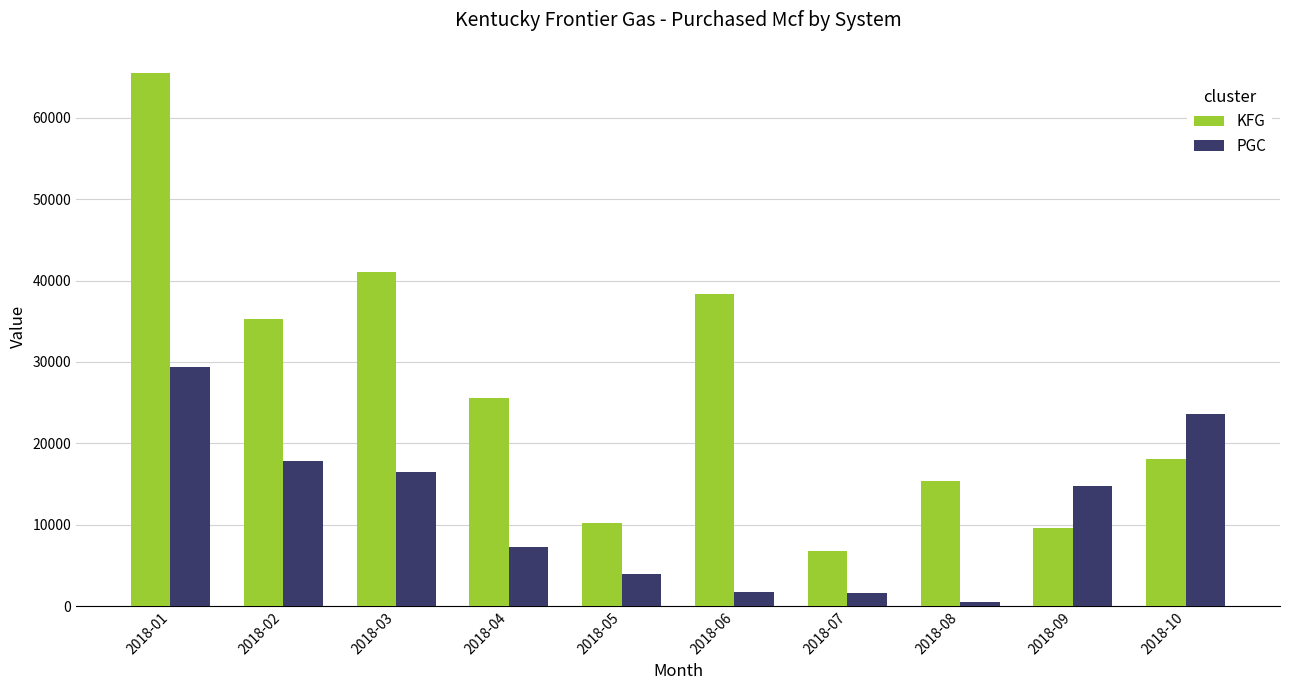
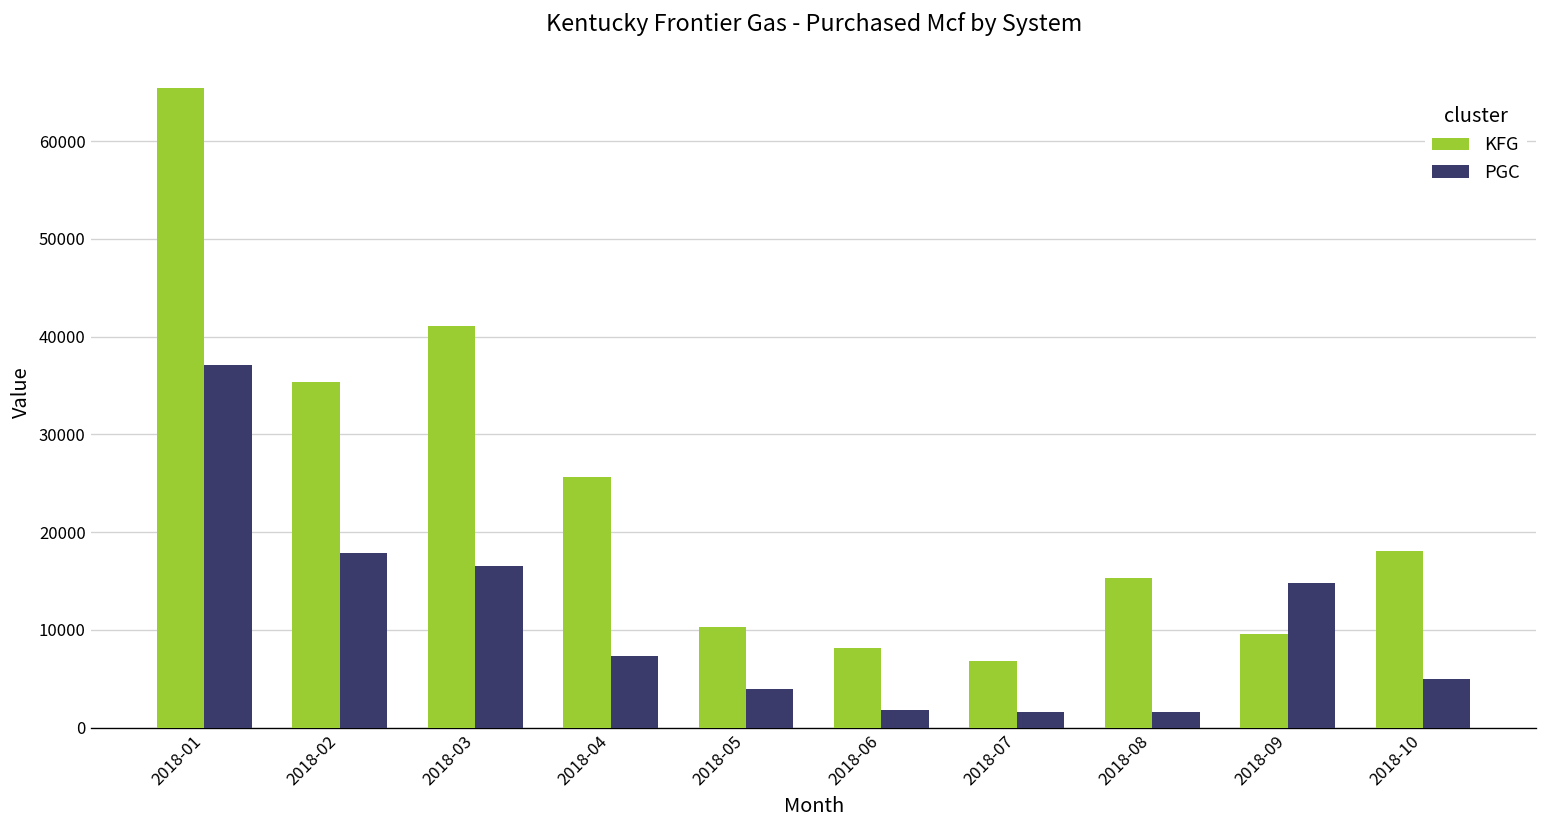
  {
    "KFG": {
      "2018-01": 65000,
      "2018-02": 35000,
      "2018-03": 41000,
      "2018-04": 26000,
      "2018-05": 10000,
-     "2018-06": 38000,
+     "2018-06": 8000,
      "2018-07": 7000,
      "2018-08": 15000,
      "2018-09": 10000,
      "2018-10": 18000
    },
    "PGC": {
-     "2018-01": 29000,
+     "2018-01": 37000,
      "2018-02": 18000,
      "2018-03": 17000,
      "2018-04": 7000,
      "2018-05": 4000,
      "2018-06": 2000,
      "2018-07": 2000,
-     "2018-08": 1000,
+     "2018-08": 2000,
      "2018-09": 15000,
-     "2018-10": 24000
+     "2018-10": 5000
    }
  }
